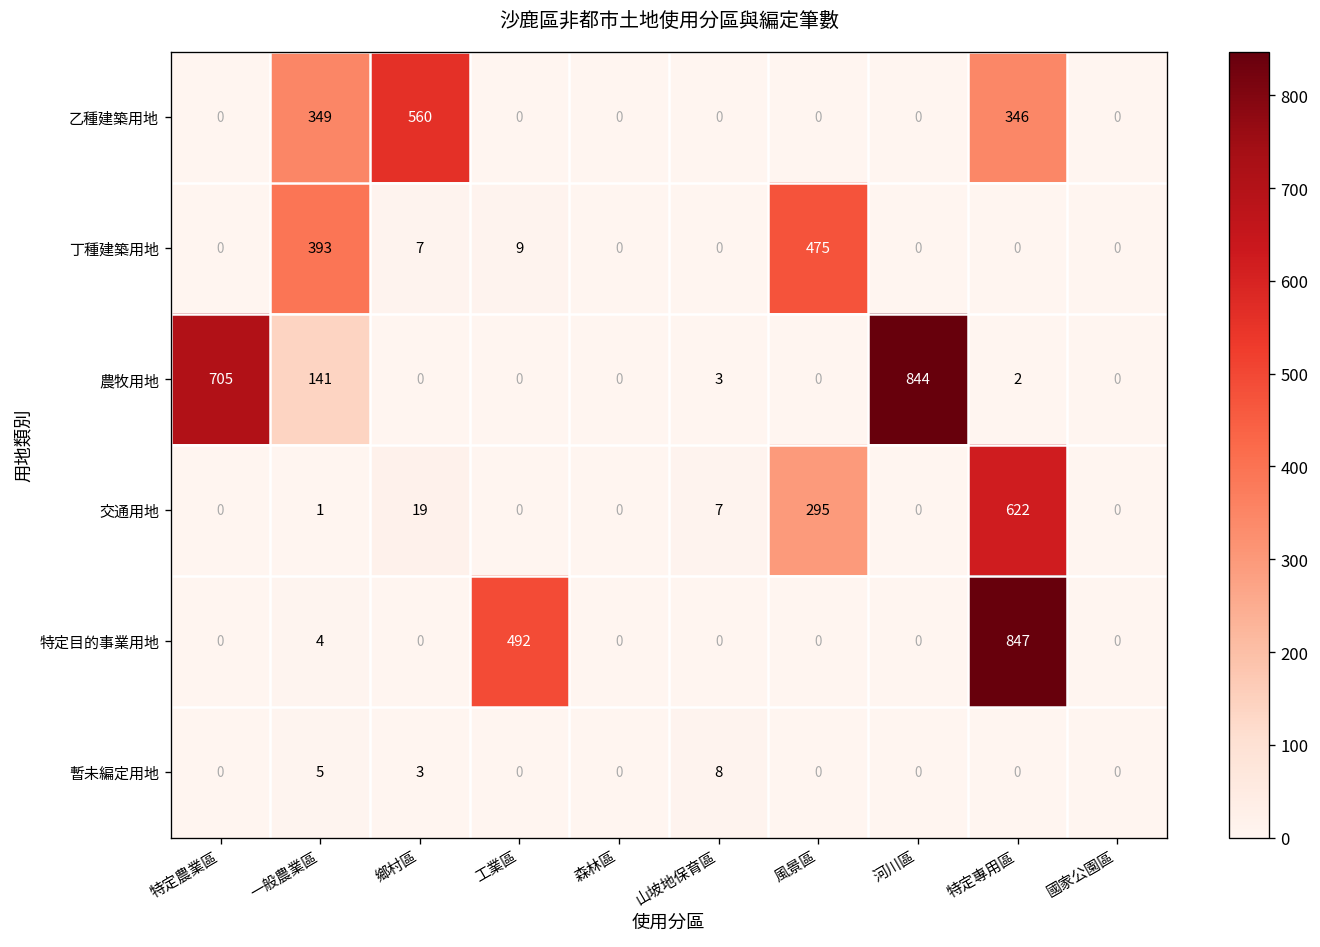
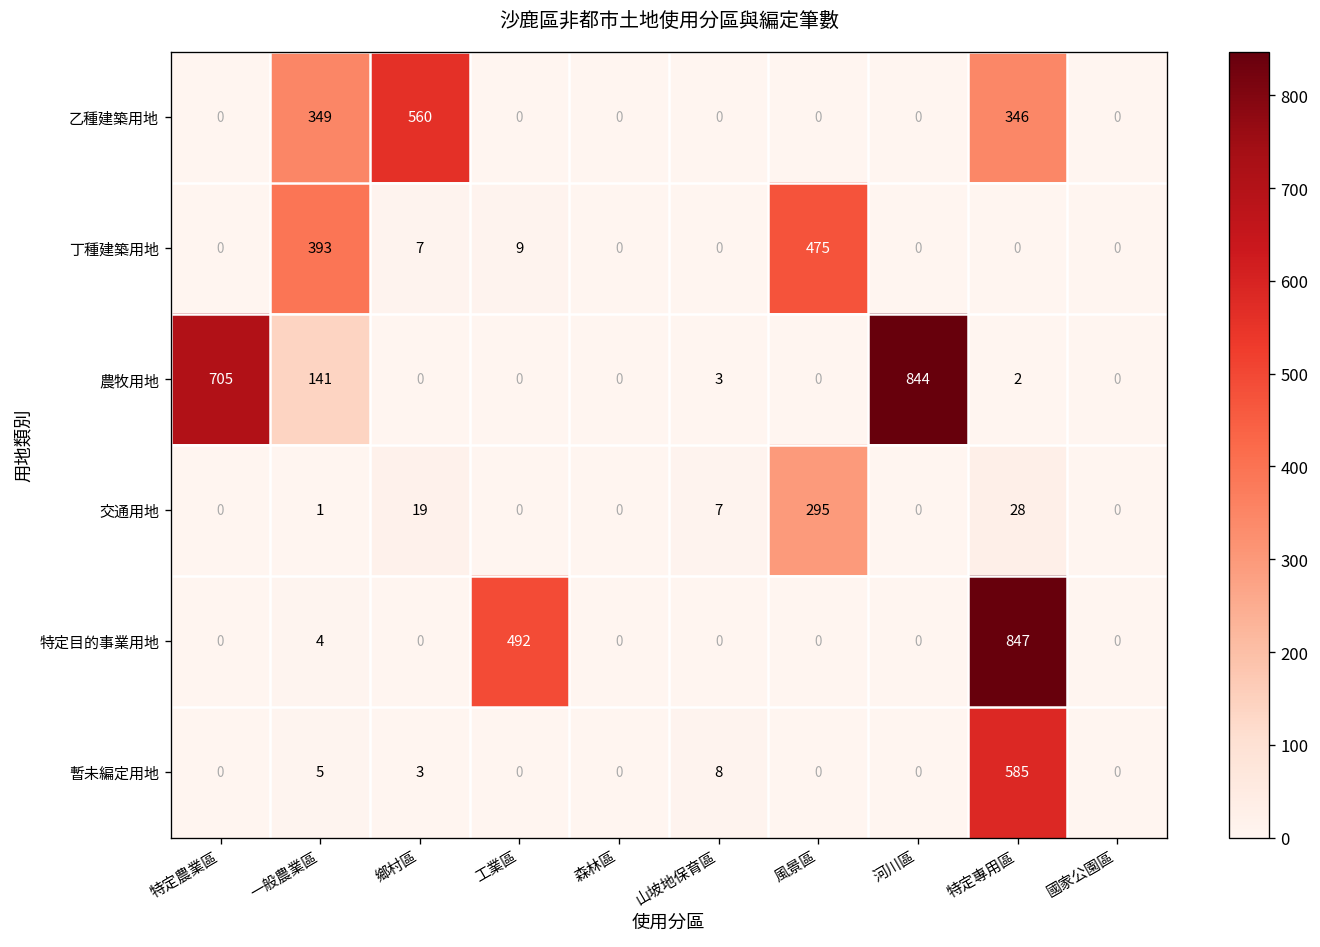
  {
    "乙種建築用地": {
      "特定農業區": 0,
      "一般農業區": 349,
      "鄉村區": 560,
      "工業區": 0,
      "森林區": 0,
      "山坡地保育區": 0,
      "風景區": 0,
      "河川區": 0,
      "特定專用區": 346,
      "國家公園區": 0
    },
    "丁種建築用地": {
      "特定農業區": 0,
      "一般農業區": 393,
      "鄉村區": 7,
      "工業區": 9,
      "森林區": 0,
      "山坡地保育區": 0,
      "風景區": 475,
      "河川區": 0,
      "特定專用區": 0,
      "國家公園區": 0
    },
    "農牧用地": {
      "特定農業區": 705,
      "一般農業區": 141,
      "鄉村區": 0,
      "工業區": 0,
      "森林區": 0,
      "山坡地保育區": 3,
      "風景區": 0,
      "河川區": 844,
      "特定專用區": 2,
      "國家公園區": 0
    },
    "交通用地": {
      "特定農業區": 0,
      "一般農業區": 1,
      "鄉村區": 19,
      "工業區": 0,
      "森林區": 0,
      "山坡地保育區": 7,
      "風景區": 295,
      "河川區": 0,
-     "特定專用區": 622,
+     "特定專用區": 28,
      "國家公園區": 0
    },
    "特定目的事業用地": {
      "特定農業區": 0,
      "一般農業區": 4,
      "鄉村區": 0,
      "工業區": 492,
      "森林區": 0,
      "山坡地保育區": 0,
      "風景區": 0,
      "河川區": 0,
      "特定專用區": 847,
      "國家公園區": 0
    },
    "暫未編定用地": {
      "特定農業區": 0,
      "一般農業區": 5,
      "鄉村區": 3,
      "工業區": 0,
      "森林區": 0,
      "山坡地保育區": 8,
      "風景區": 0,
      "河川區": 0,
-     "特定專用區": 0,
+     "特定專用區": 585,
      "國家公園區": 0
    }
  }
